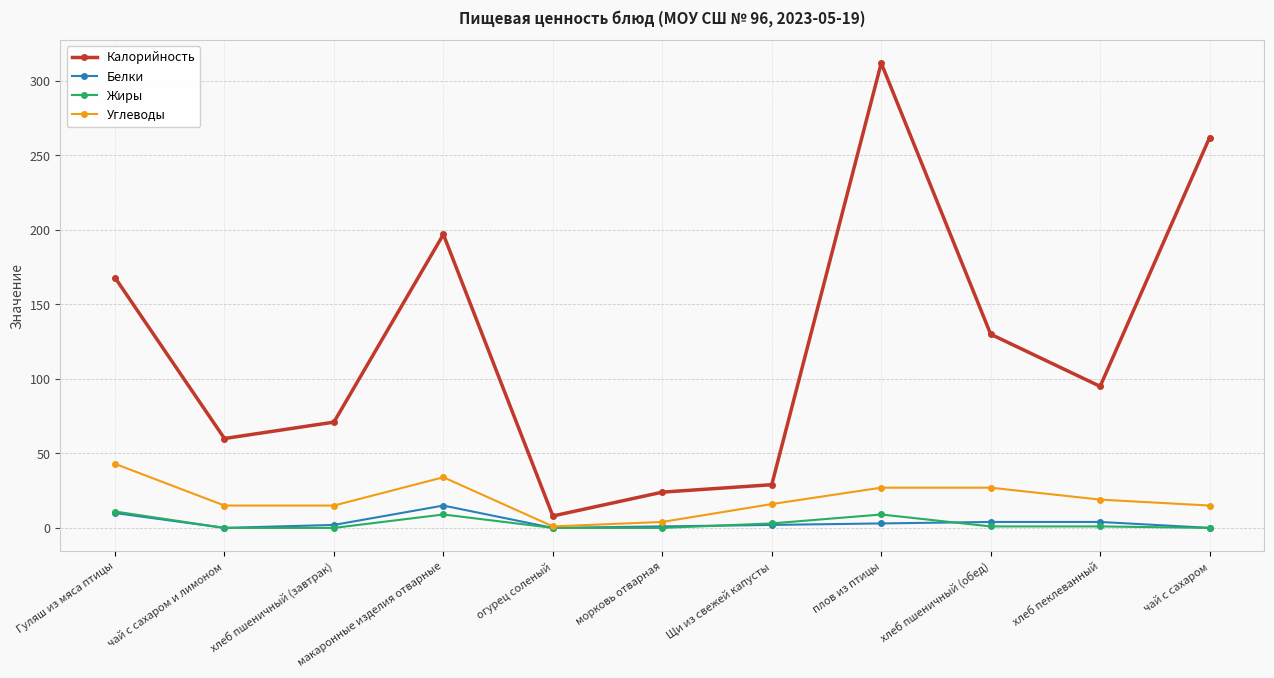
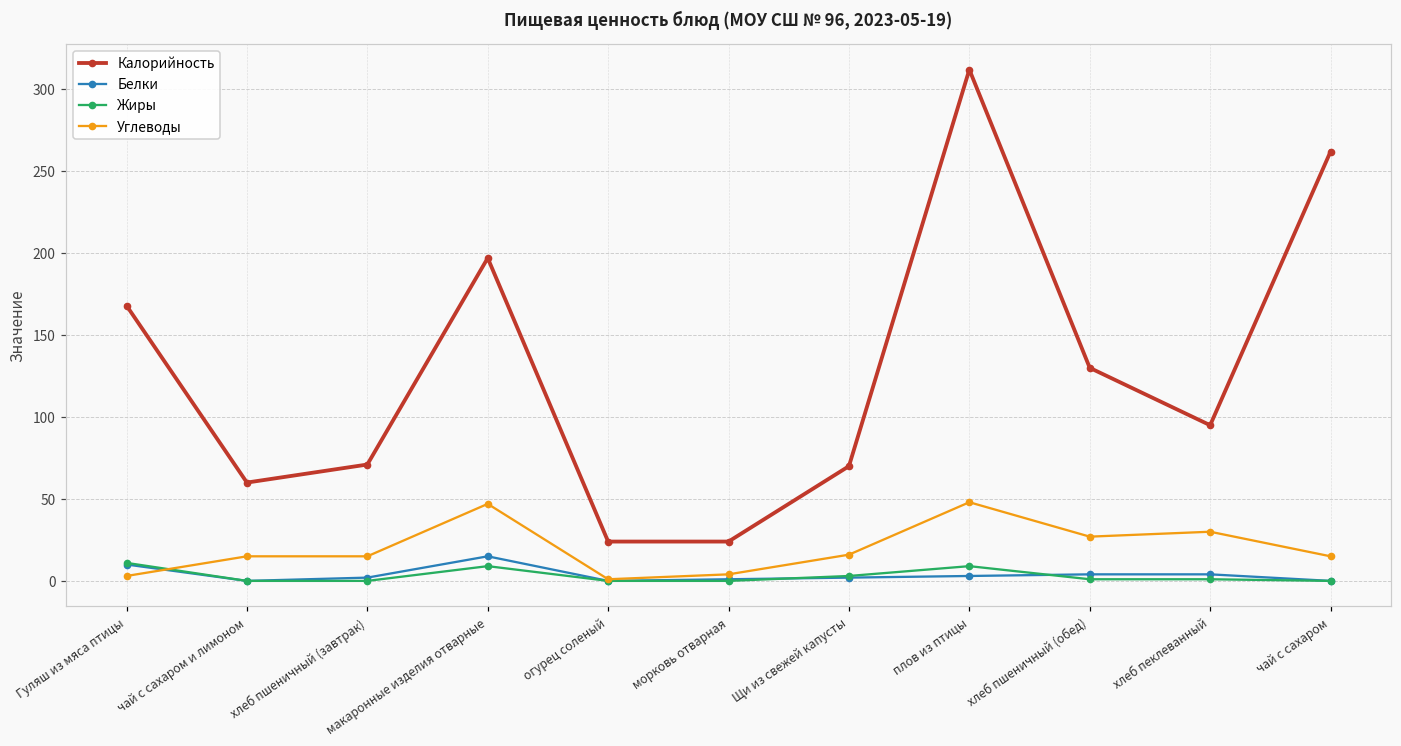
  {
    "Калорийность": {
      "Гуляш из мяса птицы": 168,
      "чай с сахаром и лимоном": 60,
      "хлеб пшеничный (завтрак)": 71,
      "макаронные изделия отварные": 197,
-     "огурец соленый": 8,
+     "огурец соленый": 24,
      "морковь отварная": 24,
-     "Щи из свежей капусты": 29,
+     "Щи из свежей капусты": 70,
      "плов из птицы": 312,
      "хлеб пшеничный (обед)": 130,
      "хлеб пеклеванный": 95,
      "чай с сахаром": 262
    },
    "Белки": {
      "хлеб пшеничный (завтрак)": 2,
      "макаронные изделия отварные": 15,
      "плов из птицы": 3,
      "хлеб пшеничный (обед)": 4,
      "хлеб пеклеванный": 4
    },
    "Жиры": {
      "хлеб пшеничный (завтрак)": 0,
      "макаронные изделия отварные": 9,
      "плов из птицы": 9,
      "хлеб пшеничный (обед)": 1,
      "хлеб пеклеванный": 1
    },
    "Углеводы": {
-     "Гуляш из мяса птицы": 43,
+     "Гуляш из мяса птицы": 3,
      "чай с сахаром и лимоном": 15,
      "хлеб пшеничный (завтрак)": 15,
-     "макаронные изделия отварные": 34,
+     "макаронные изделия отварные": 47,
      "морковь отварная": 4,
      "Щи из свежей капусты": 16,
-     "плов из птицы": 27,
+     "плов из птицы": 48,
      "хлеб пшеничный (обед)": 27,
-     "хлеб пеклеванный": 19,
+     "хлеб пеклеванный": 30,
      "чай с сахаром": 15
    }
  }
